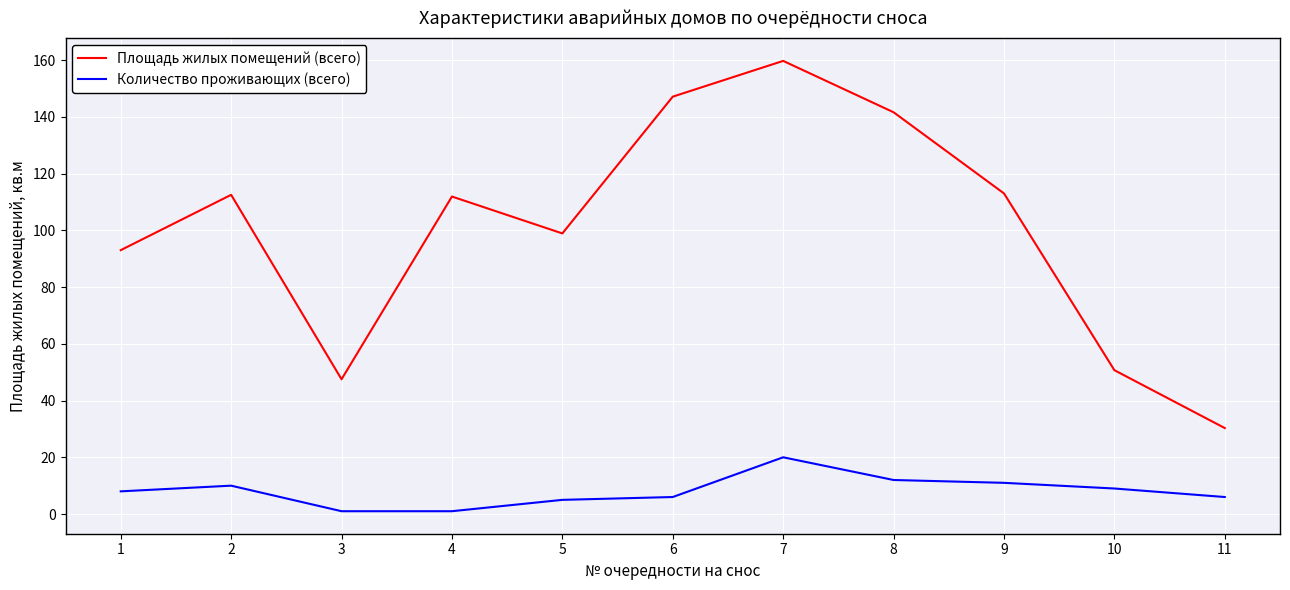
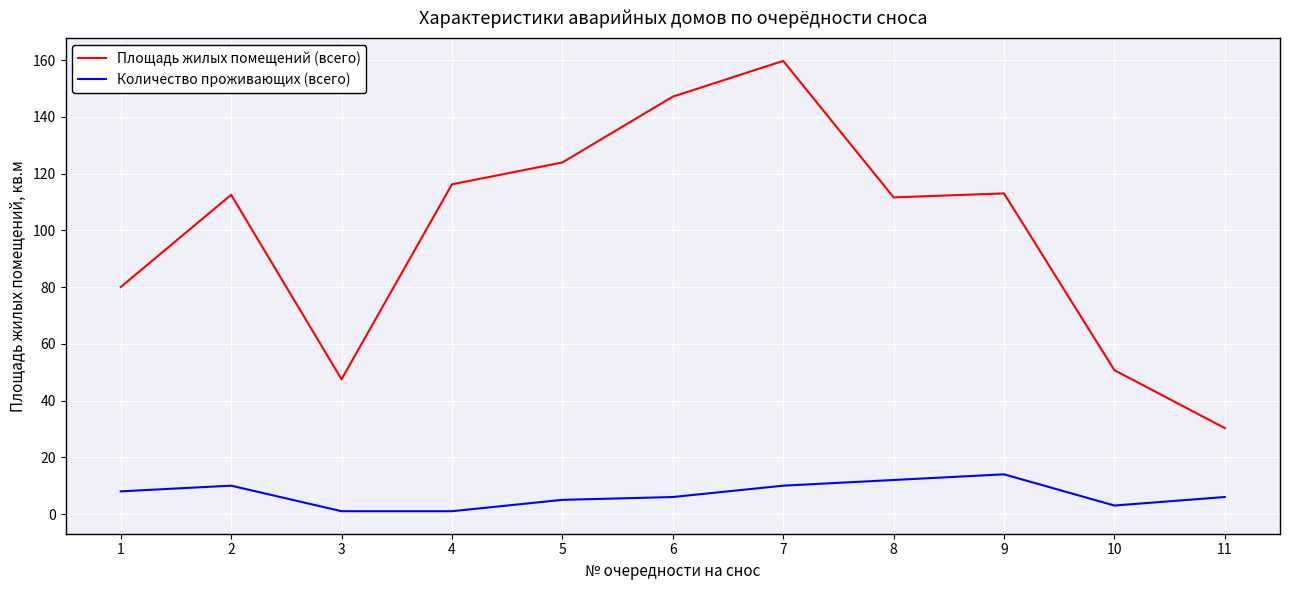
  {
    "Площадь жилых помещений (всего)": {
-     "1": 93,
+     "1": 80,
      "2": 113,
      "3": 48,
-     "4": 112,
-     "5": 99,
+     "4": 116,
+     "5": 124,
      "6": 147,
      "7": 160,
-     "8": 142,
+     "8": 112,
      "9": 113,
      "10": 51,
      "11": 30
    },
    "Количество проживающих (всего)": {
      "1": 8,
      "2": 10,
      "3": 1,
      "4": 1,
      "5": 5,
      "6": 6,
-     "7": 20,
+     "7": 10,
      "8": 12,
-     "9": 11,
-     "10": 9,
+     "9": 14,
+     "10": 3,
      "11": 6
    }
  }
